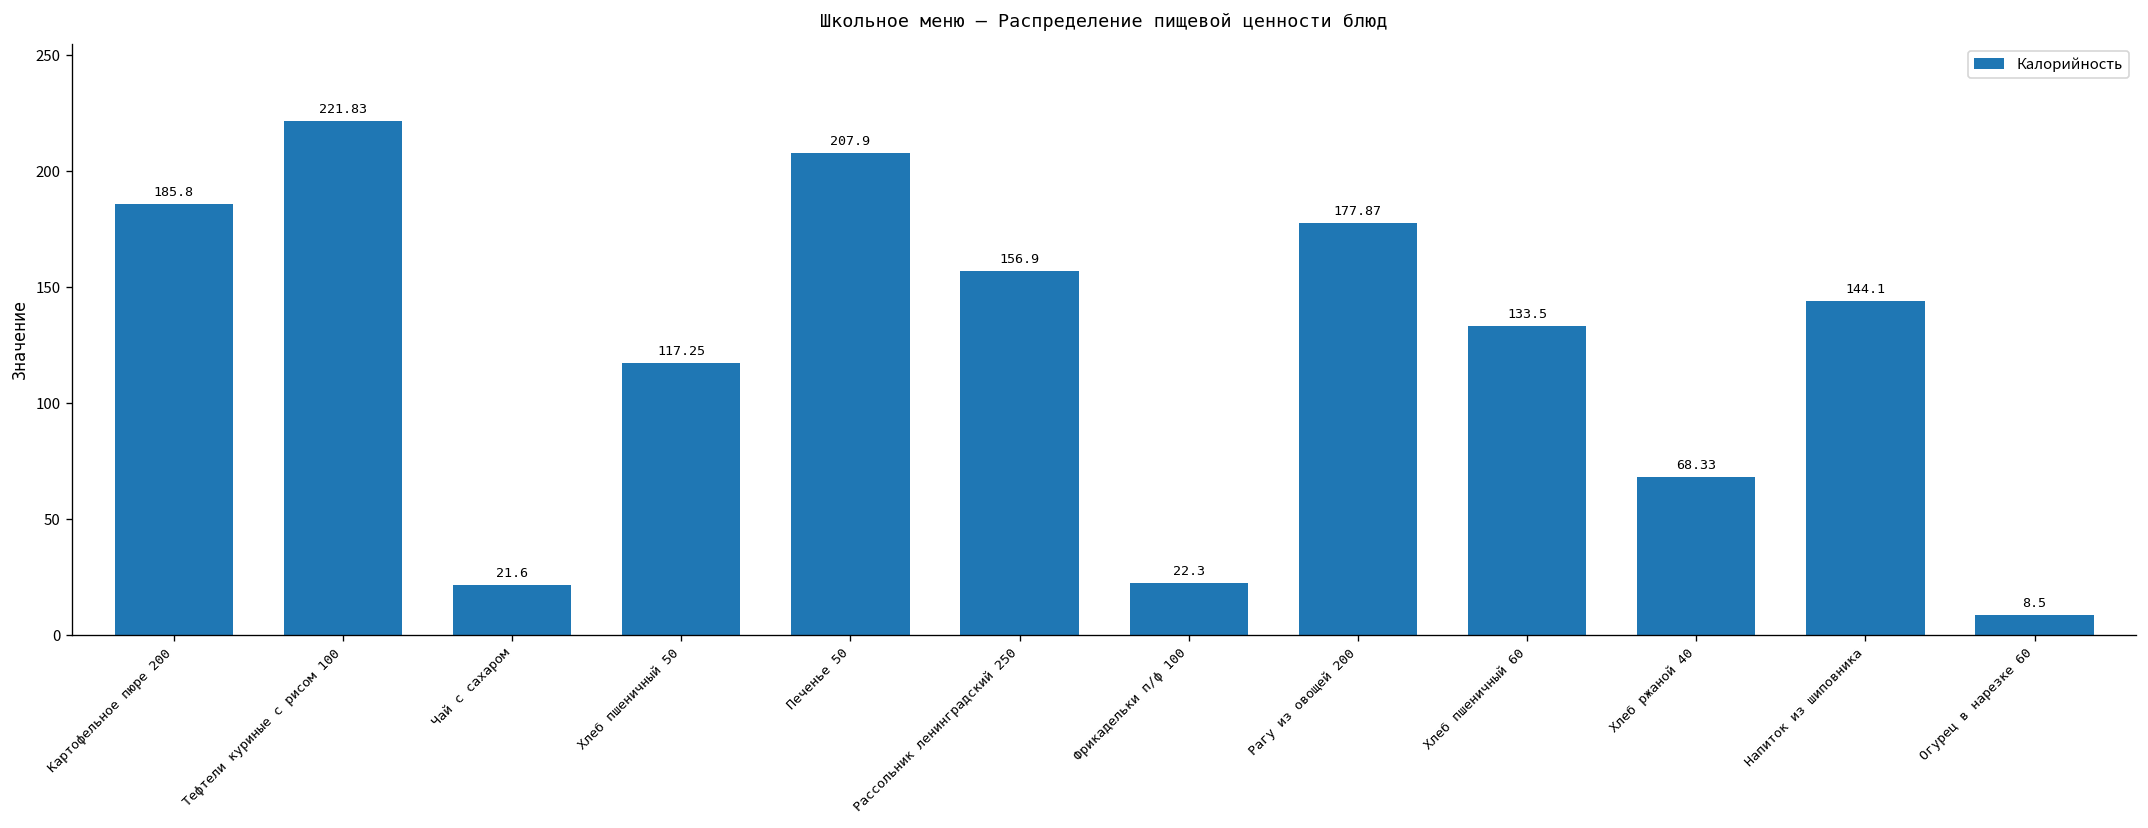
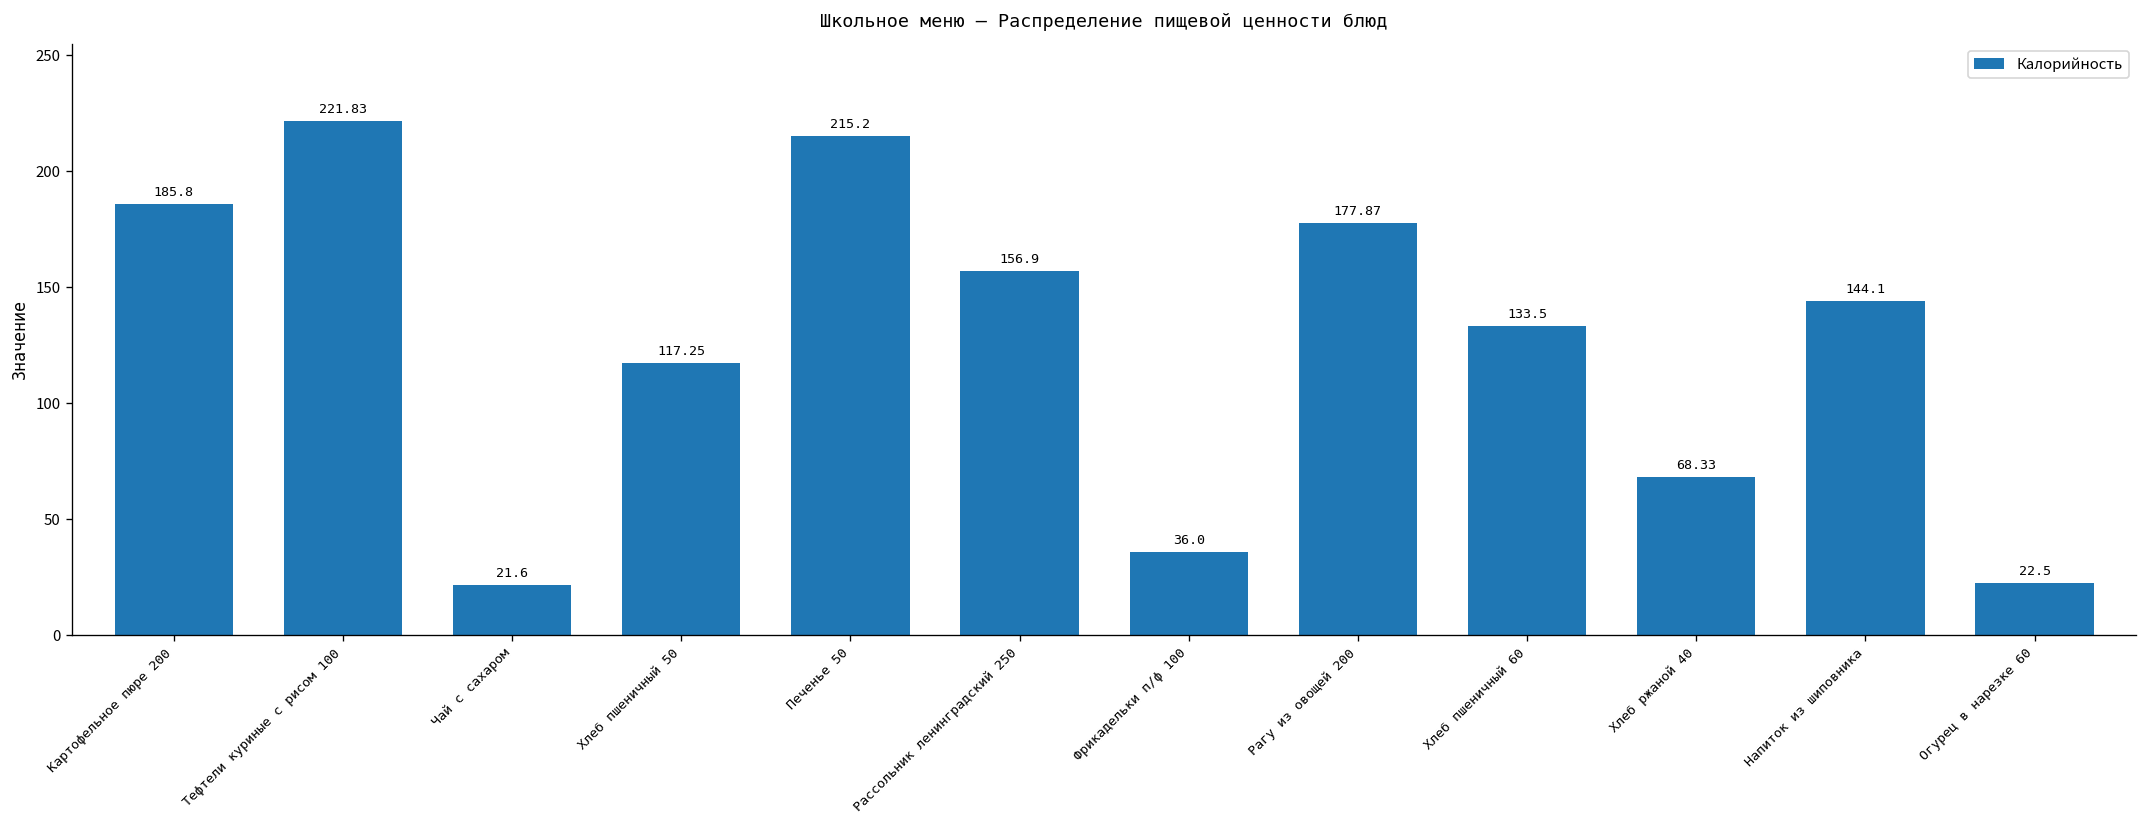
  {
    "Картофельное пюре 200": 185.8,
    "Тефтели куриные с рисом 100": 221.83,
    "Чай с сахаром": 21.6,
    "Хлеб пшеничный 50": 117.25,
-   "Печенье 50": 207.9,
+   "Печенье 50": 215.2,
    "Рассольник ленинградский 250": 156.9,
-   "Фрикадельки п/ф 100": 22.3,
+   "Фрикадельки п/ф 100": 36.0,
    "Рагу из овощей 200": 177.87,
    "Хлеб пшеничный 60": 133.5,
    "Хлеб ржаной 40": 68.33,
    "Напиток из шиповника": 144.1,
-   "Огурец в нарезке 60": 8.5
+   "Огурец в нарезке 60": 22.5
  }
